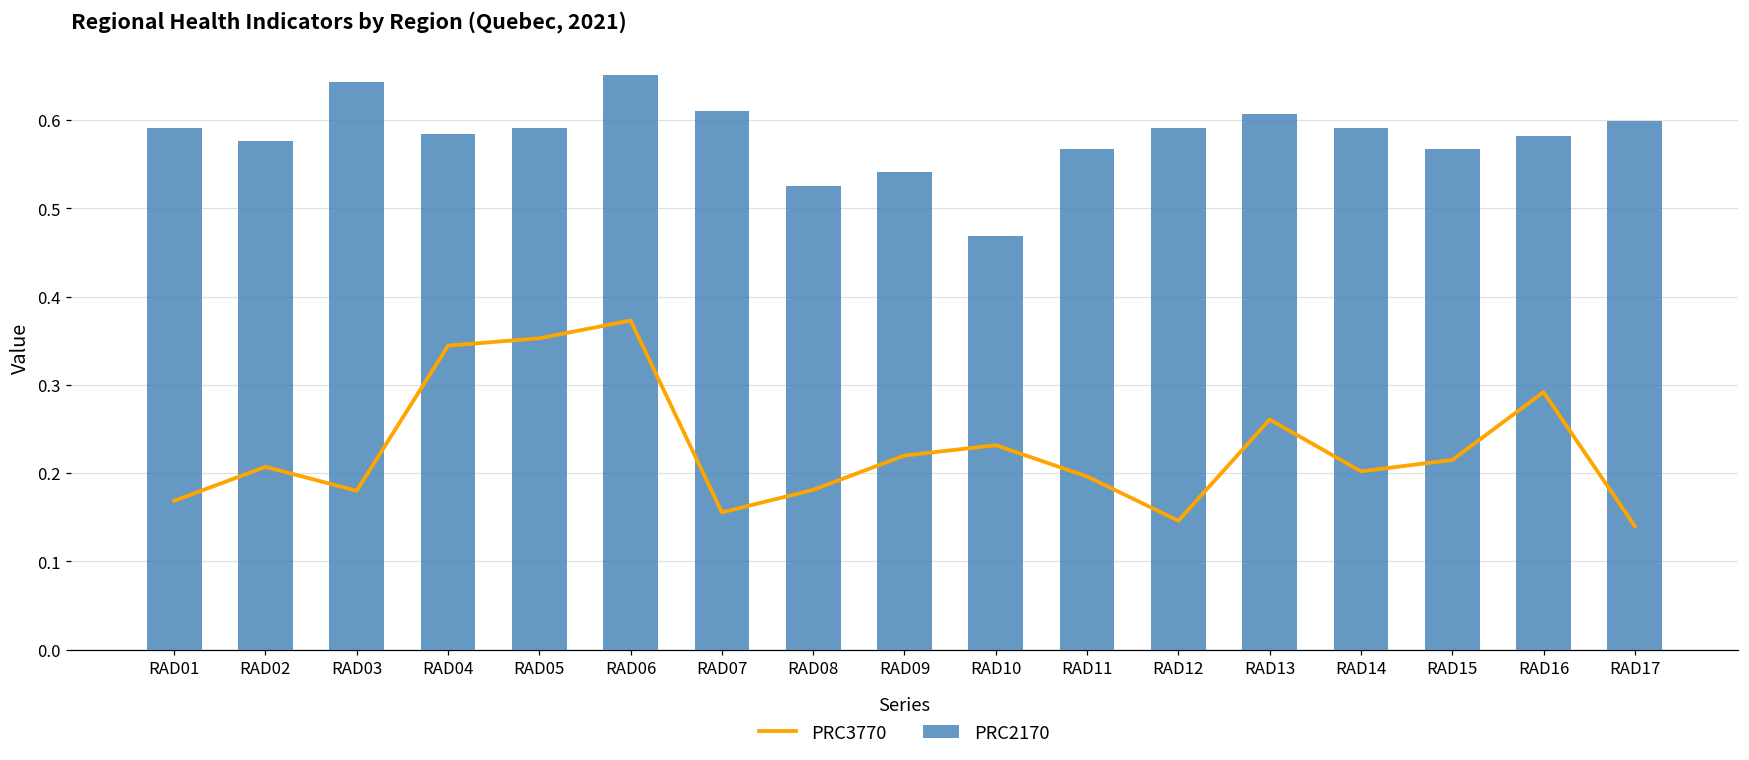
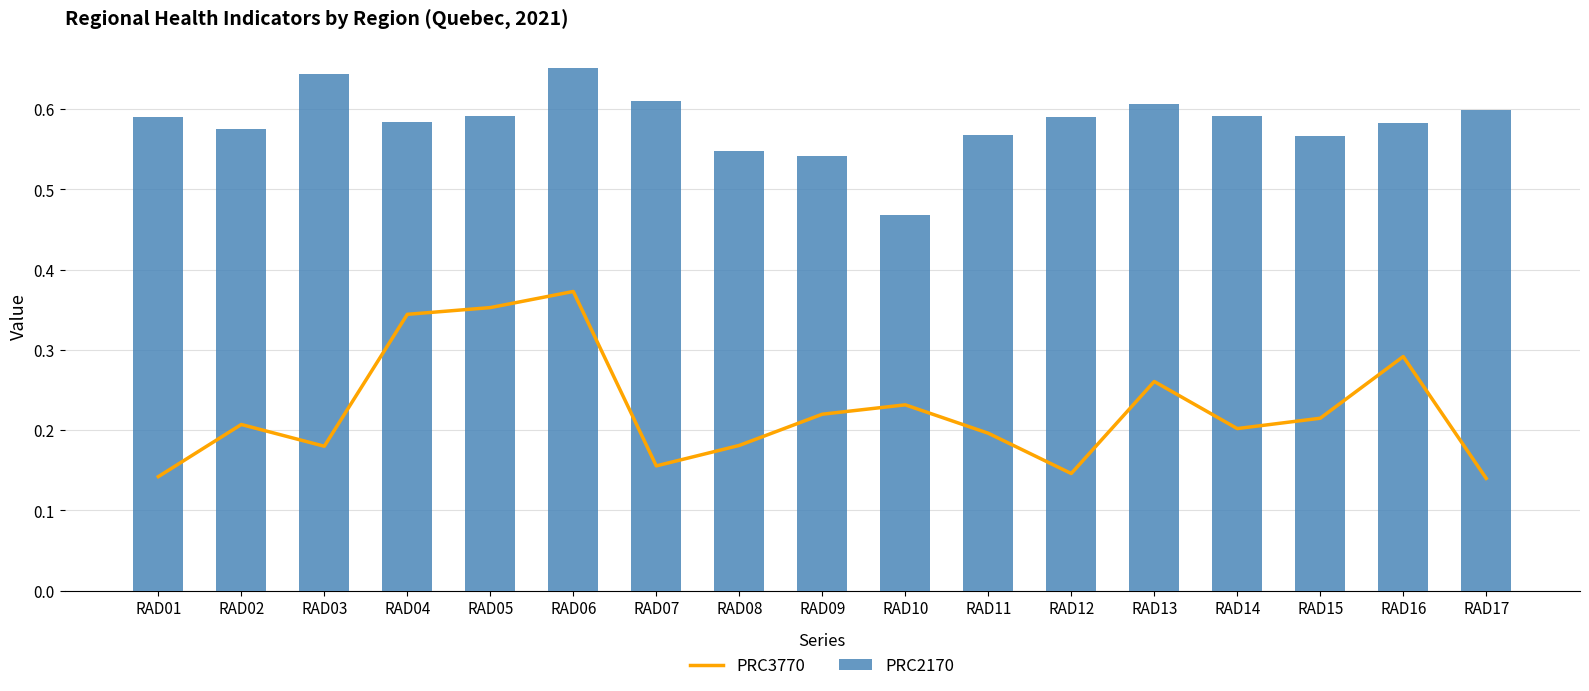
  {
    "PRC3770": {
-     "RAD01": 0.17,
+     "RAD01": 0.14,
      "RAD02": 0.21,
      "RAD03": 0.18,
      "RAD04": 0.34,
      "RAD05": 0.35,
      "RAD06": 0.37,
      "RAD07": 0.16,
      "RAD08": 0.18,
      "RAD09": 0.22,
      "RAD10": 0.23,
      "RAD11": 0.20,
      "RAD12": 0.15,
      "RAD13": 0.26,
      "RAD14": 0.20,
      "RAD15": 0.21,
      "RAD16": 0.29,
      "RAD17": 0.14
    },
    "PRC2170": {
      "RAD01": 0.59,
      "RAD02": 0.58,
      "RAD03": 0.64,
      "RAD04": 0.58,
      "RAD05": 0.59,
      "RAD06": 0.65,
      "RAD07": 0.61,
-     "RAD08": 0.53,
+     "RAD08": 0.55,
      "RAD09": 0.54,
      "RAD10": 0.47,
      "RAD11": 0.57,
      "RAD12": 0.59,
      "RAD13": 0.61,
      "RAD14": 0.59,
      "RAD15": 0.57,
      "RAD16": 0.58,
      "RAD17": 0.60
    }
  }
